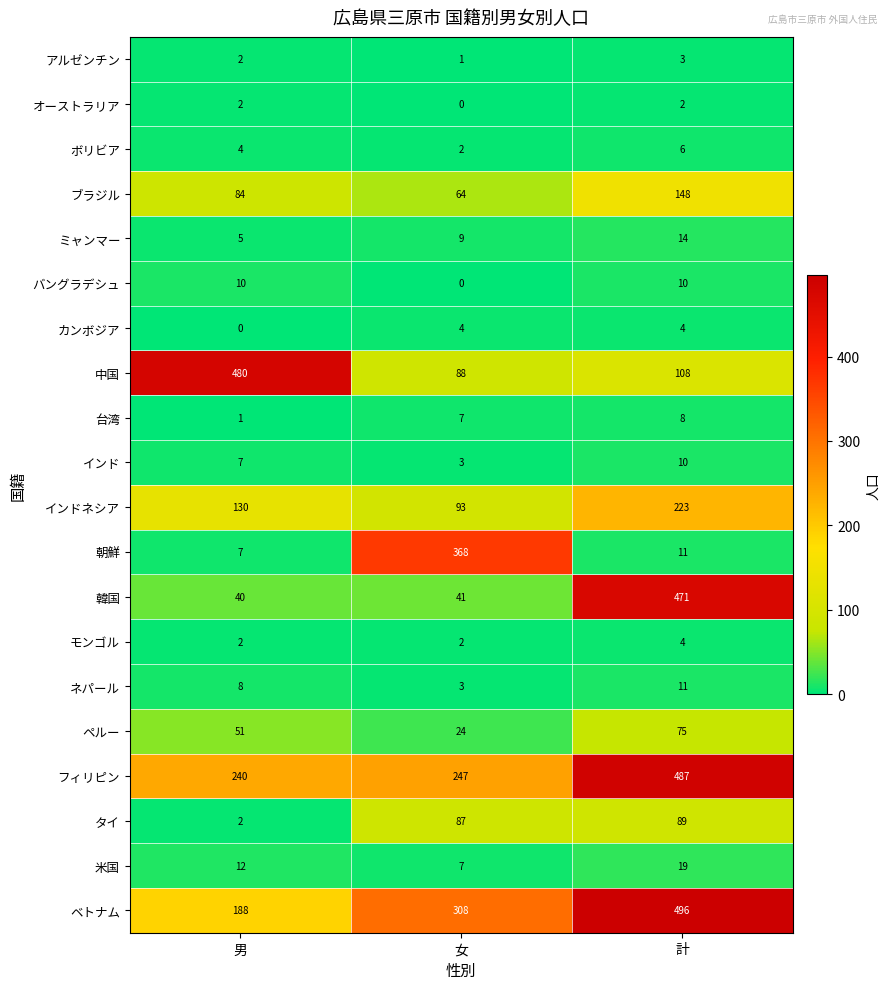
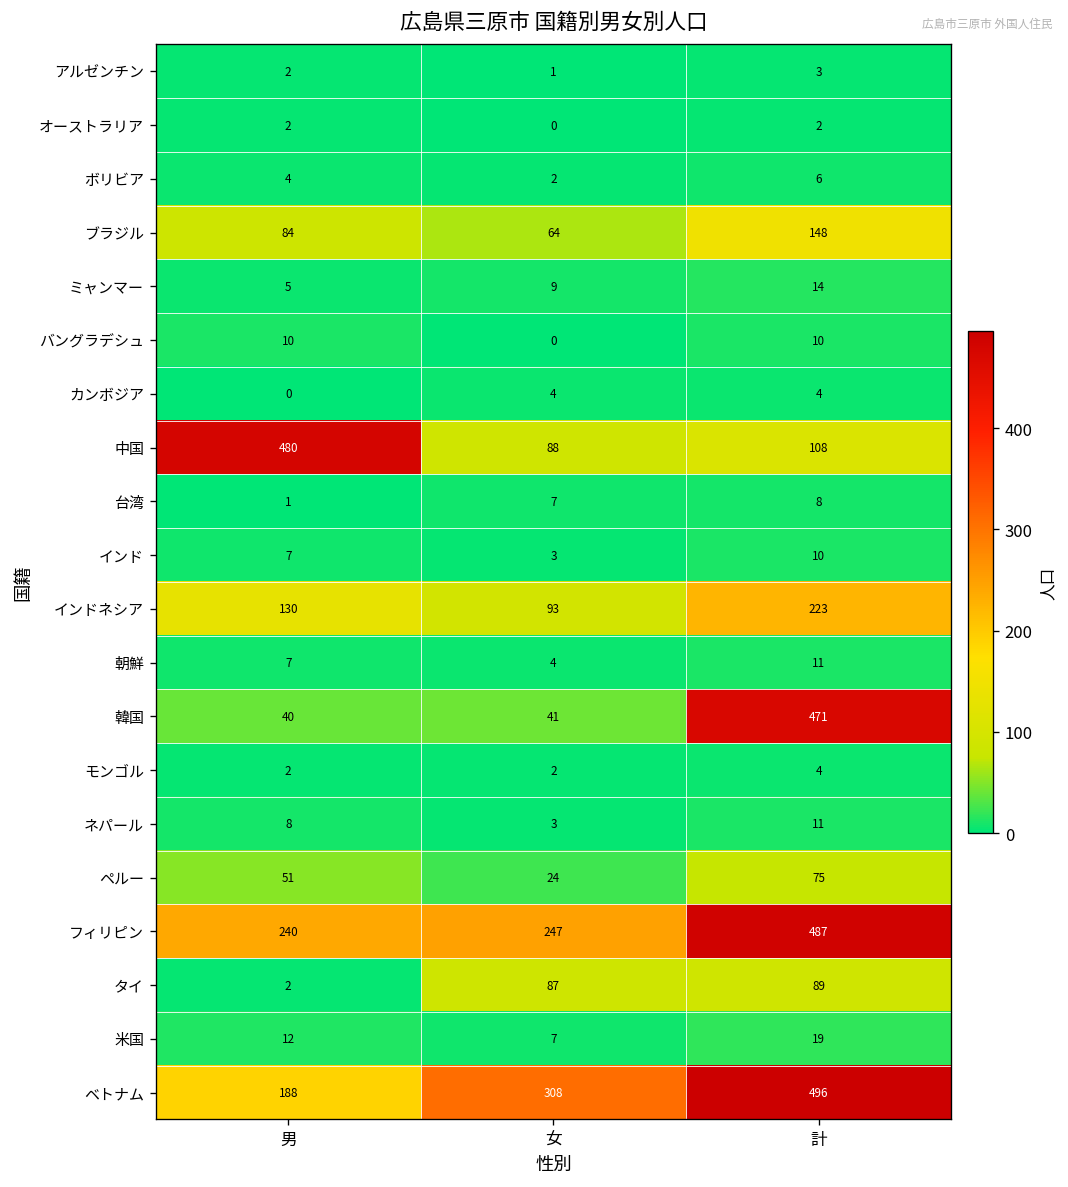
  {
    "アルゼンチン": {
      "男": 2,
      "女": 1,
      "計": 3
    },
    "オーストラリア": {
      "男": 2,
      "女": 0,
      "計": 2
    },
    "ボリビア": {
      "男": 4,
      "女": 2,
      "計": 6
    },
    "ブラジル": {
      "男": 84,
      "女": 64,
      "計": 148
    },
    "ミャンマー": {
      "男": 5,
      "女": 9,
      "計": 14
    },
    "バングラデシュ": {
      "男": 10,
      "女": 0,
      "計": 10
    },
    "カンボジア": {
      "男": 0,
      "女": 4,
      "計": 4
    },
    "中国": {
      "男": 480,
      "女": 88,
      "計": 108
    },
    "台湾": {
      "男": 1,
      "女": 7,
      "計": 8
    },
    "インド": {
      "男": 7,
      "女": 3,
      "計": 10
    },
    "インドネシア": {
      "男": 130,
      "女": 93,
      "計": 223
    },
    "朝鮮": {
      "男": 7,
-     "女": 368,
+     "女": 4,
      "計": 11
    },
    "韓国": {
      "男": 40,
      "女": 41,
      "計": 471
    },
    "モンゴル": {
      "男": 2,
      "女": 2,
      "計": 4
    },
    "ネパール": {
      "男": 8,
      "女": 3,
      "計": 11
    },
    "ペルー": {
      "男": 51,
      "女": 24,
      "計": 75
    },
    "フィリピン": {
      "男": 240,
      "女": 247,
      "計": 487
    },
    "タイ": {
      "男": 2,
      "女": 87,
      "計": 89
    },
    "米国": {
      "男": 12,
      "女": 7,
      "計": 19
    },
    "ベトナム": {
      "男": 188,
      "女": 308,
      "計": 496
    }
  }
